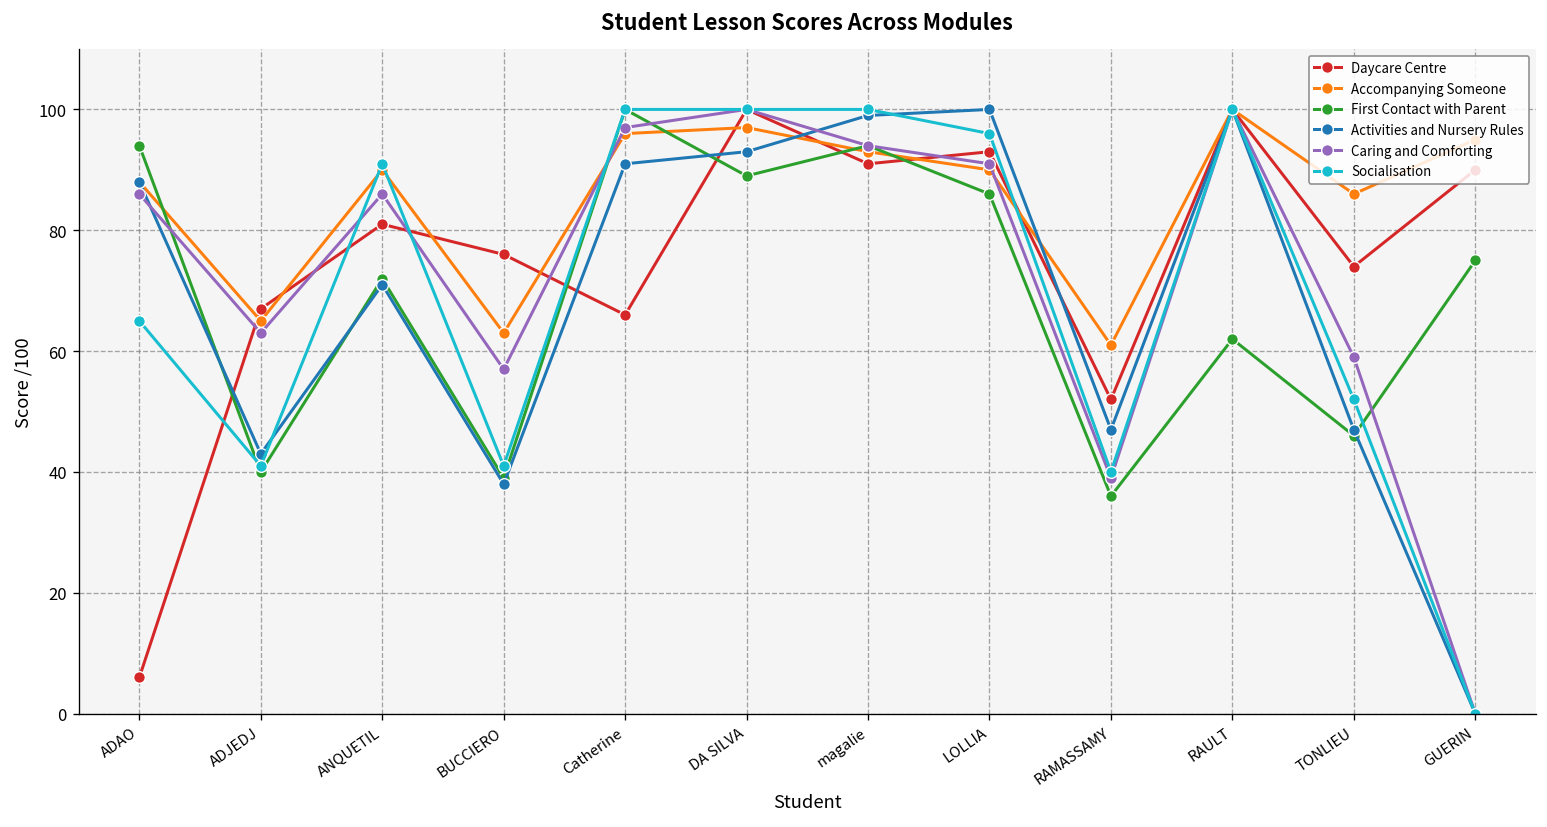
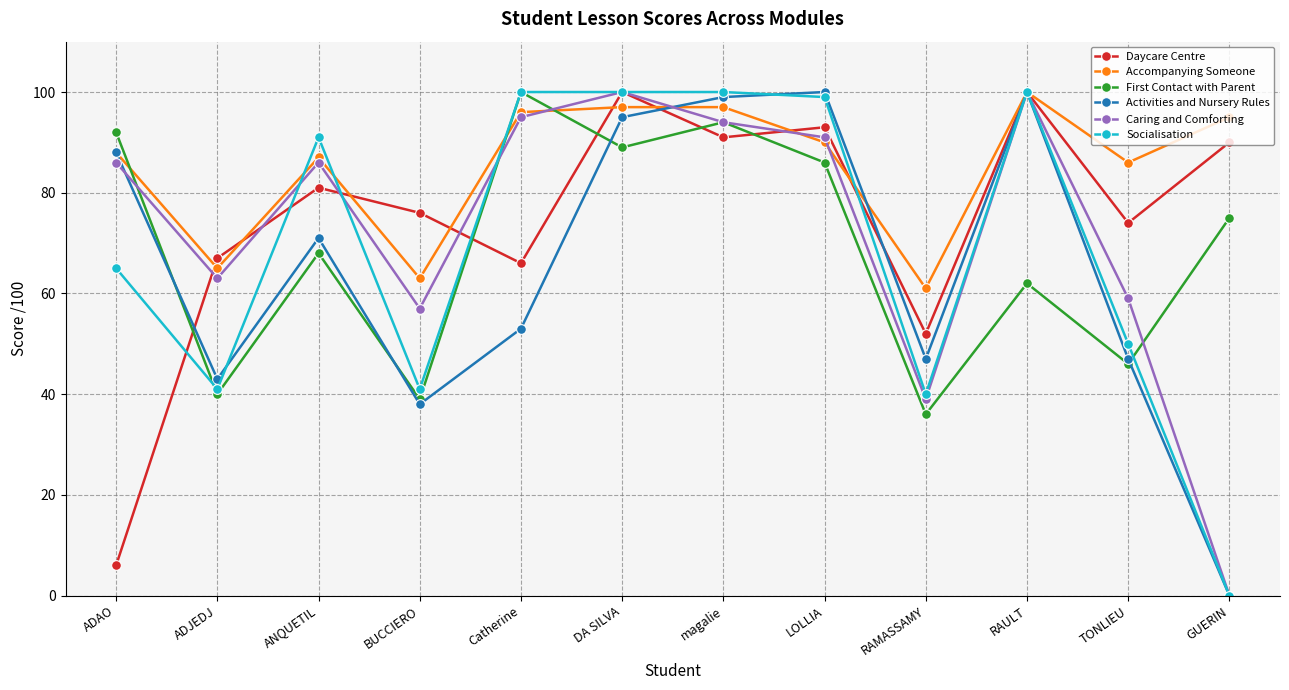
  {
    "Daycare Centre": {
      "ADAO": 6,
      "ADJEDJ": 67,
      "ANQUETIL": 81,
      "BUCCIERO": 76,
      "Catherine": 66,
      "magalie": 91,
      "LOLLIA": 93,
      "RAMASSAMY": 52,
      "TONLIEU": 74
    },
    "Accompanying Someone": {
      "ADJEDJ": 65,
-     "ANQUETIL": 90,
+     "ANQUETIL": 87,
      "BUCCIERO": 63,
      "Catherine": 96,
      "DA SILVA": 97,
-     "magalie": 93,
+     "magalie": 97,
      "LOLLIA": 90,
      "RAMASSAMY": 61,
      "TONLIEU": 86
    },
    "First Contact with Parent": {
-     "ADAO": 94,
+     "ADAO": 92,
      "ADJEDJ": 40,
-     "ANQUETIL": 72,
+     "ANQUETIL": 68,
      "BUCCIERO": 39,
      "DA SILVA": 89,
      "LOLLIA": 86,
      "RAMASSAMY": 36,
      "RAULT": 62,
      "TONLIEU": 46,
      "GUERIN": 75
    },
    "Activities and Nursery Rules": {
      "ADJEDJ": 43,
      "ANQUETIL": 71,
      "BUCCIERO": 38,
-     "Catherine": 91,
-     "DA SILVA": 93,
+     "Catherine": 53,
+     "DA SILVA": 95,
      "magalie": 99,
      "LOLLIA": 100,
      "RAMASSAMY": 47,
      "TONLIEU": 47
    },
    "Caring and Comforting": {
      "ADAO": 86,
      "ADJEDJ": 63,
      "ANQUETIL": 86,
      "BUCCIERO": 57,
-     "Catherine": 97,
+     "Catherine": 95,
      "LOLLIA": 91,
      "RAMASSAMY": 39,
      "TONLIEU": 59
    },
    "Socialisation": {
      "ADAO": 65,
      "ADJEDJ": 41,
      "ANQUETIL": 91,
      "BUCCIERO": 41,
      "magalie": 100,
-     "LOLLIA": 96,
+     "LOLLIA": 99,
      "RAMASSAMY": 40,
-     "TONLIEU": 52
+     "TONLIEU": 50
    }
  }
